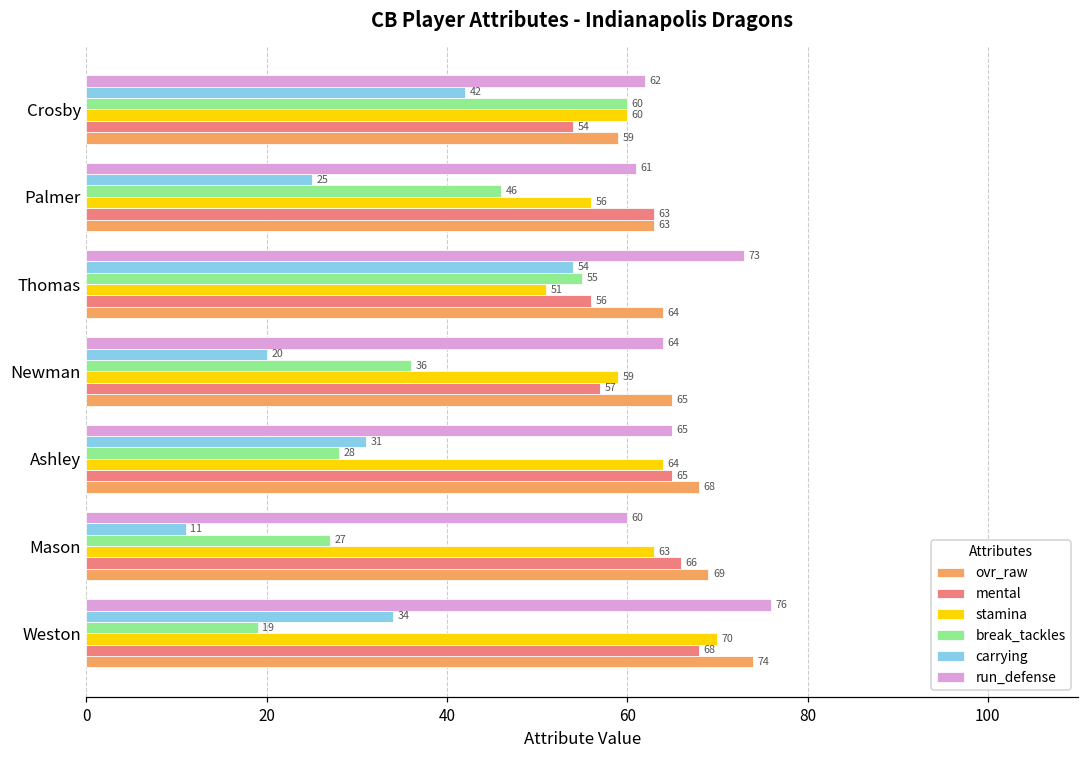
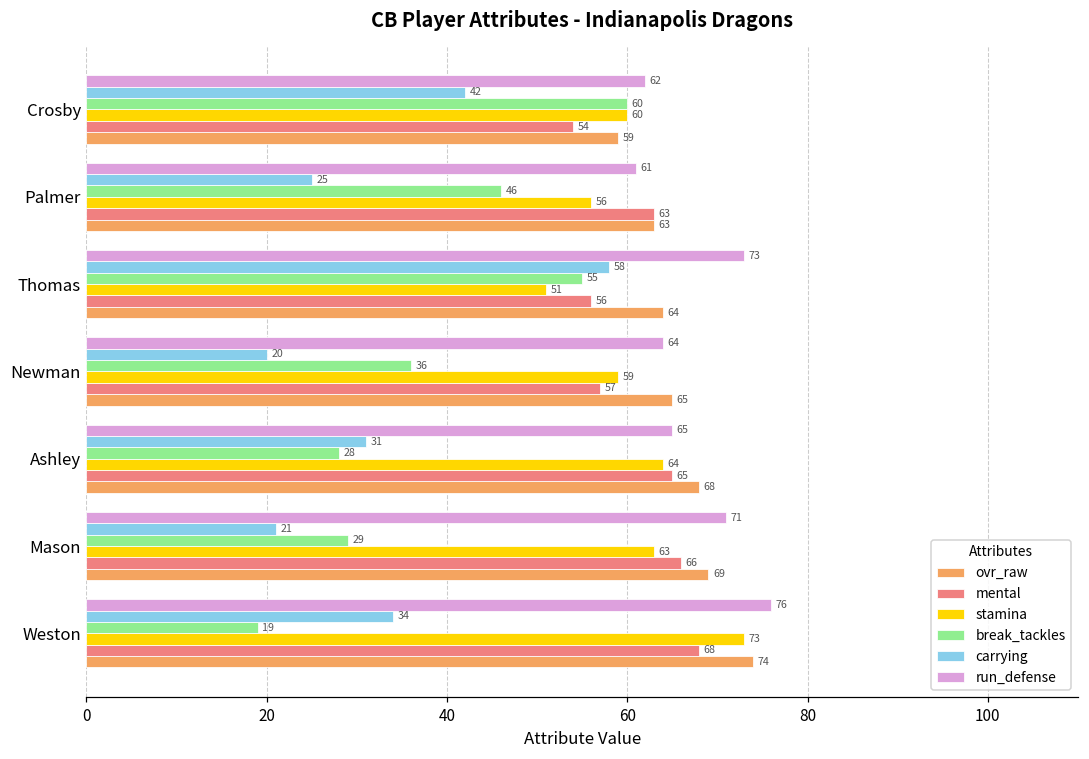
  {
    "stamina": {
      "Crosby": 60,
      "Palmer": 56,
      "Thomas": 51,
      "Newman": 59,
      "Ashley": 64,
      "Mason": 63,
-     "Weston": 70
+     "Weston": 73
    },
    "break_tackles": {
      "Crosby": 60,
      "Palmer": 46,
      "Thomas": 55,
      "Newman": 36,
      "Ashley": 28,
-     "Mason": 27,
+     "Mason": 29,
      "Weston": 19
    },
    "carrying": {
      "Crosby": 42,
      "Palmer": 25,
-     "Thomas": 54,
+     "Thomas": 58,
      "Newman": 20,
      "Ashley": 31,
-     "Mason": 11,
+     "Mason": 21,
      "Weston": 34
    },
    "run_defense": {
      "Crosby": 62,
      "Palmer": 61,
      "Thomas": 73,
      "Newman": 64,
      "Ashley": 65,
-     "Mason": 60,
+     "Mason": 71,
      "Weston": 76
    }
  }
